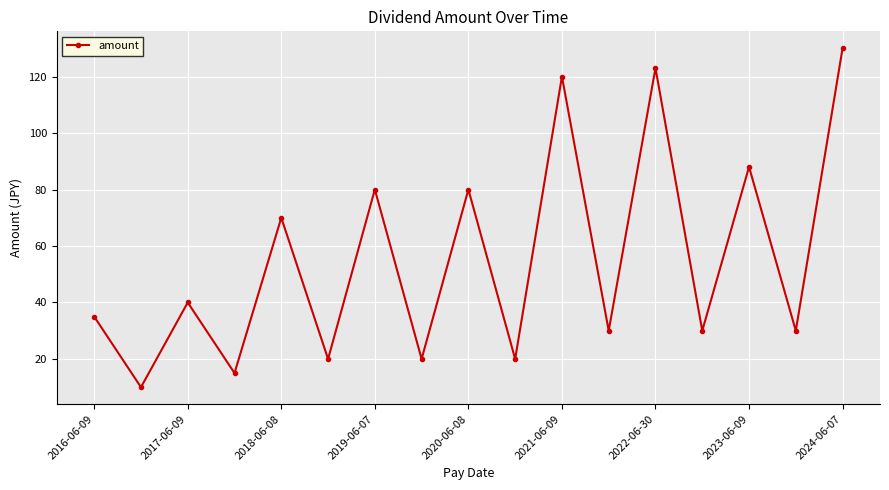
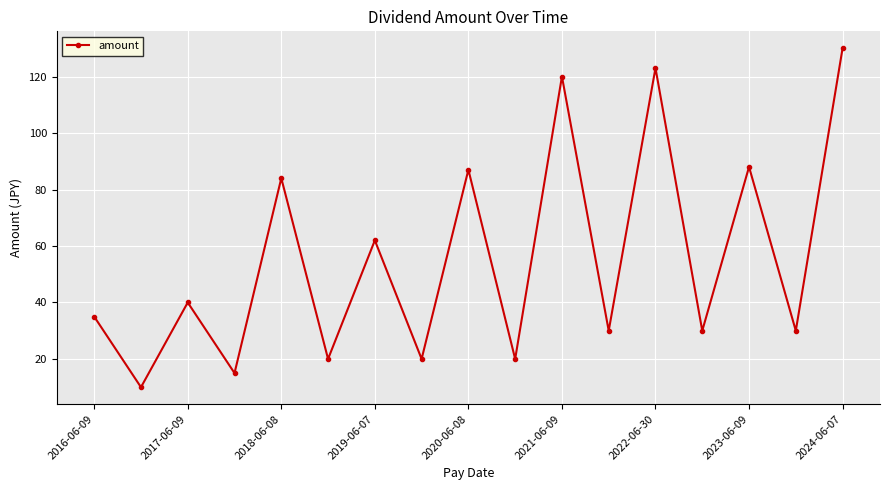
  {
    "2016-06-09": 35,
    "2017-06-09": 40,
-   "2018-06-08": 70,
-   "2019-06-07": 80,
-   "2020-06-08": 80,
+   "2018-06-08": 84,
+   "2019-06-07": 62,
+   "2020-06-08": 87,
    "2021-06-09": 120,
    "2022-06-30": 123,
    "2023-06-09": 88,
    "2024-06-07": 130
  }
